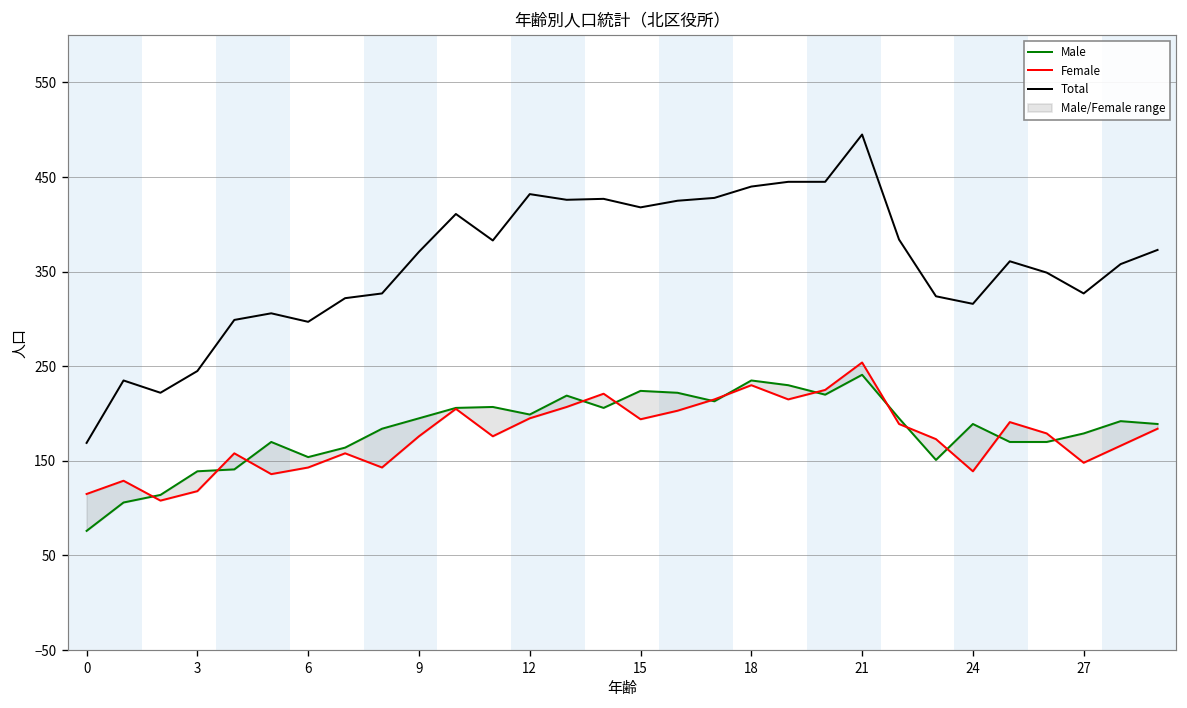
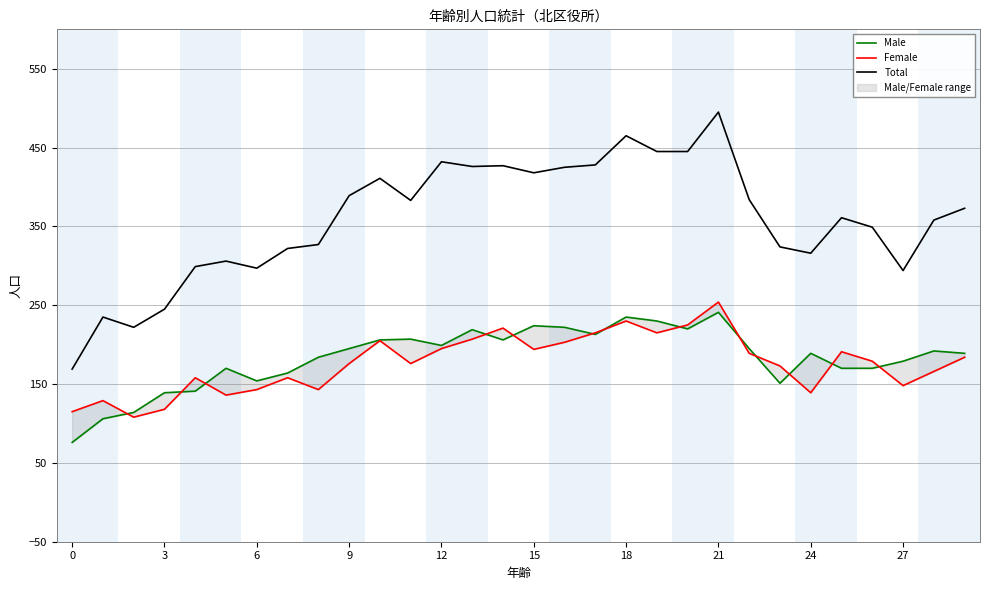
  {
    "Male": {
      "0": 80,
      "21": 240
    },
    "Female": {
      "3": 120,
      "6": 140,
      "9": 180,
      "12": 200,
      "15": 190,
      "18": 230,
      "24": 140,
      "27": 150
    },
    "Total": {
      "0": 170,
      "3": 250,
      "6": 300,
-     "9": 370,
+     "9": 390,
      "12": 430,
      "15": 420,
-     "18": 440,
+     "18": 470,
      "21": 500,
      "24": 320,
-     "27": 330
+     "27": 290
    }
  }
